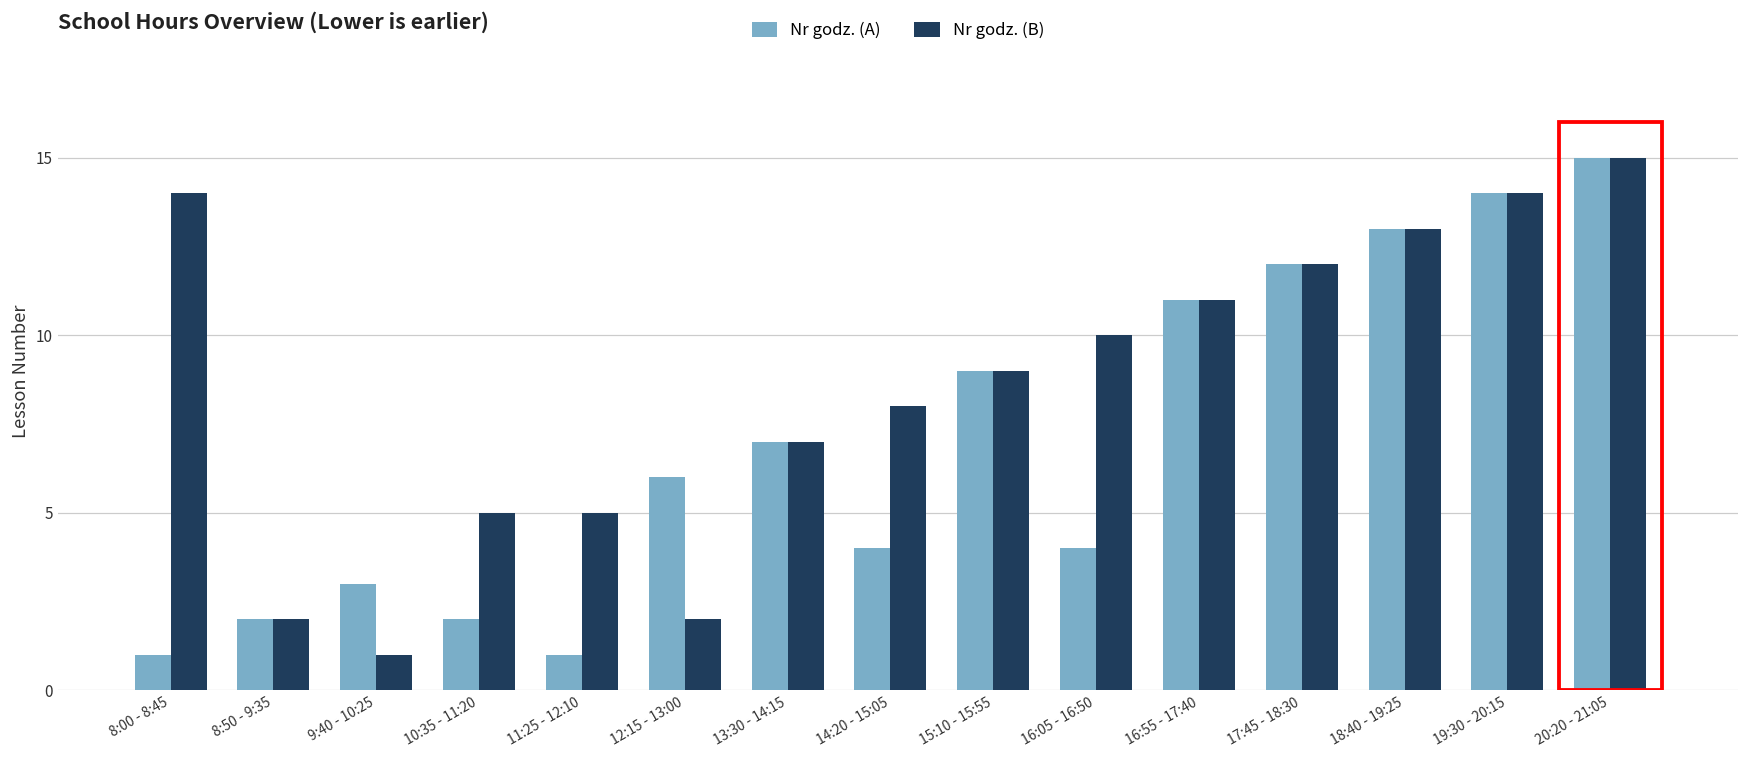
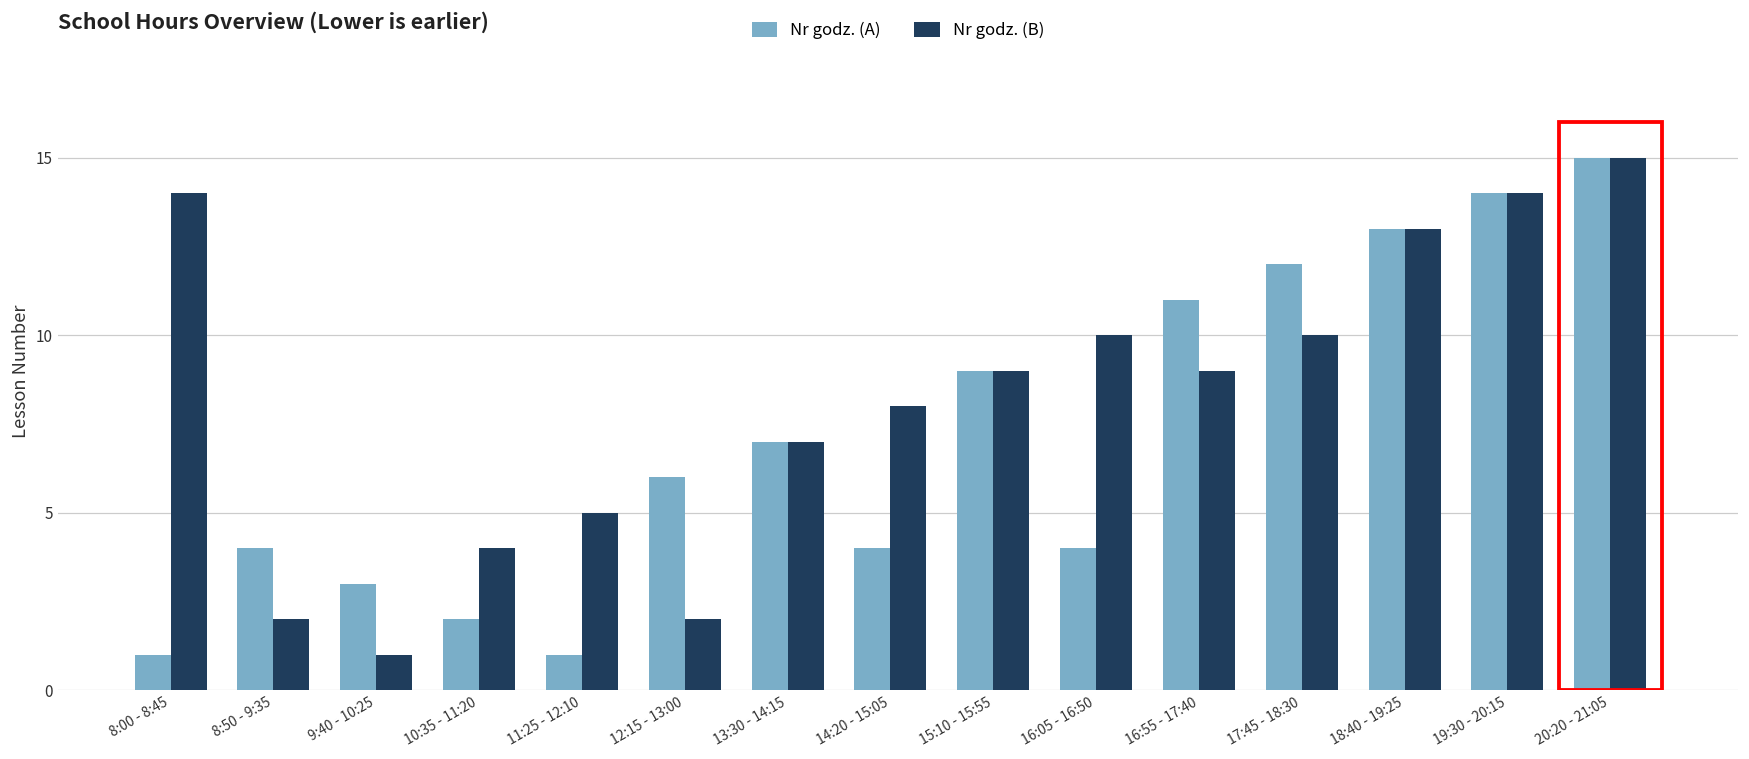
  {
    "Nr godz. (A)": {
      "8:00 - 8:45": 1,
-     "8:50 - 9:35": 2,
+     "8:50 - 9:35": 4,
      "9:40 - 10:25": 3,
      "10:35 - 11:20": 2,
      "11:25 - 12:10": 1,
      "12:15 - 13:00": 6,
      "13:30 - 14:15": 7,
      "14:20 - 15:05": 4,
      "15:10 - 15:55": 9,
      "16:05 - 16:50": 4,
      "16:55 - 17:40": 11,
      "17:45 - 18:30": 12,
      "18:40 - 19:25": 13,
      "19:30 - 20:15": 14,
      "20:20 - 21:05": 15
    },
    "Nr godz. (B)": {
      "8:00 - 8:45": 14,
      "8:50 - 9:35": 2,
      "9:40 - 10:25": 1,
-     "10:35 - 11:20": 5,
+     "10:35 - 11:20": 4,
      "11:25 - 12:10": 5,
      "12:15 - 13:00": 2,
      "13:30 - 14:15": 7,
      "14:20 - 15:05": 8,
      "15:10 - 15:55": 9,
      "16:05 - 16:50": 10,
-     "16:55 - 17:40": 11,
-     "17:45 - 18:30": 12,
+     "16:55 - 17:40": 9,
+     "17:45 - 18:30": 10,
      "18:40 - 19:25": 13,
      "19:30 - 20:15": 14,
      "20:20 - 21:05": 15
    }
  }
